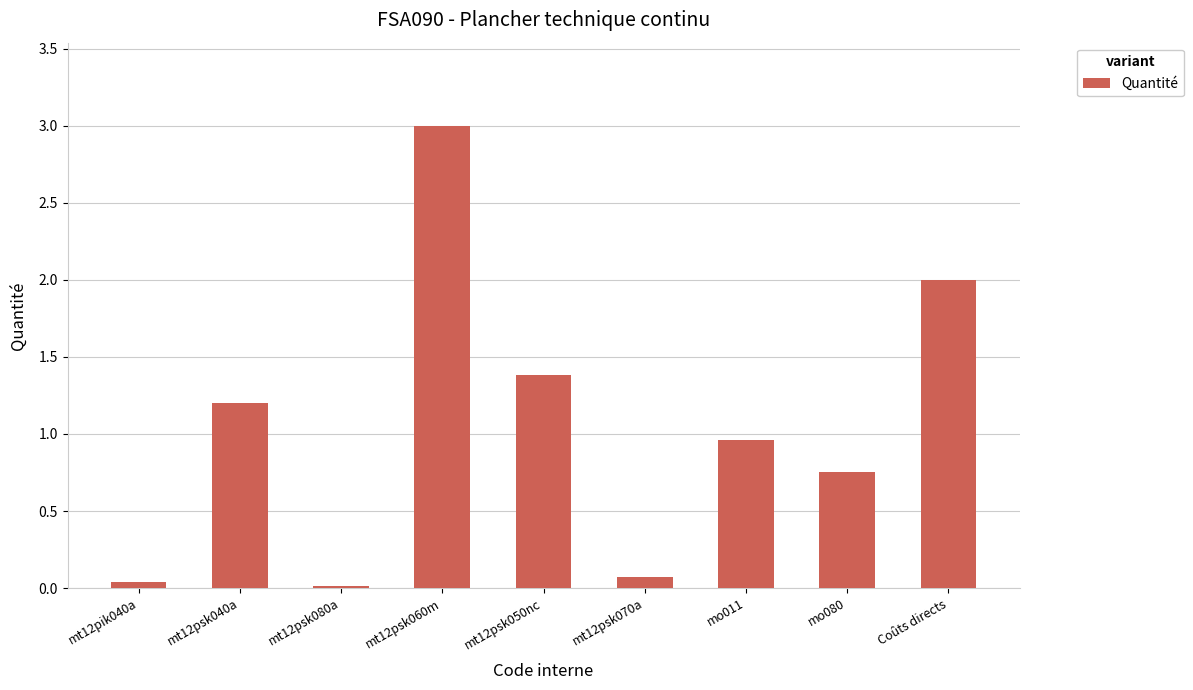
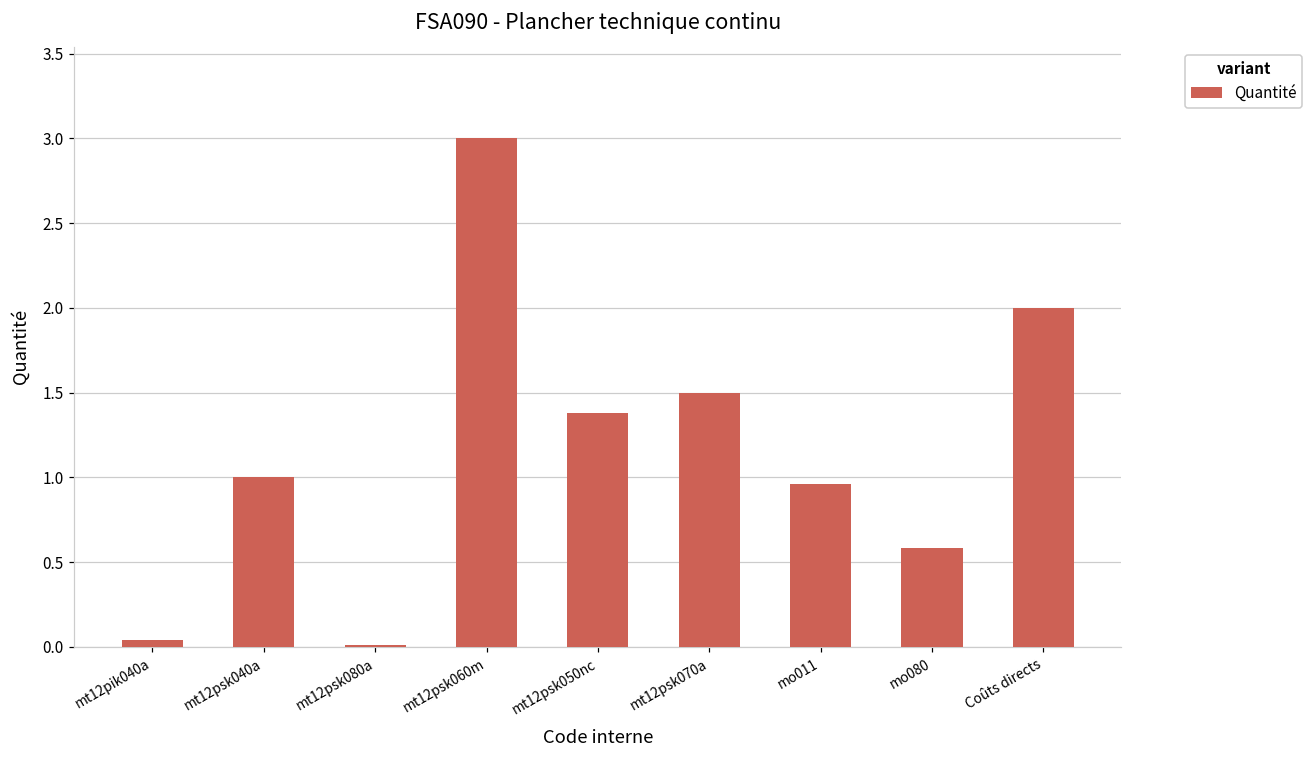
  {
    "mt12pik040a": 0.04,
-   "mt12psk040a": 1.2,
+   "mt12psk040a": 1.0,
    "mt12psk060m": 3.00,
    "mt12psk050nc": 1.38,
-   "mt12psk070a": 0.07,
+   "mt12psk070a": 1.50,
    "mo011": 0.96,
-   "mo080": 0.75,
+   "mo080": 0.58,
    "Coûts directs": 2.00
  }
